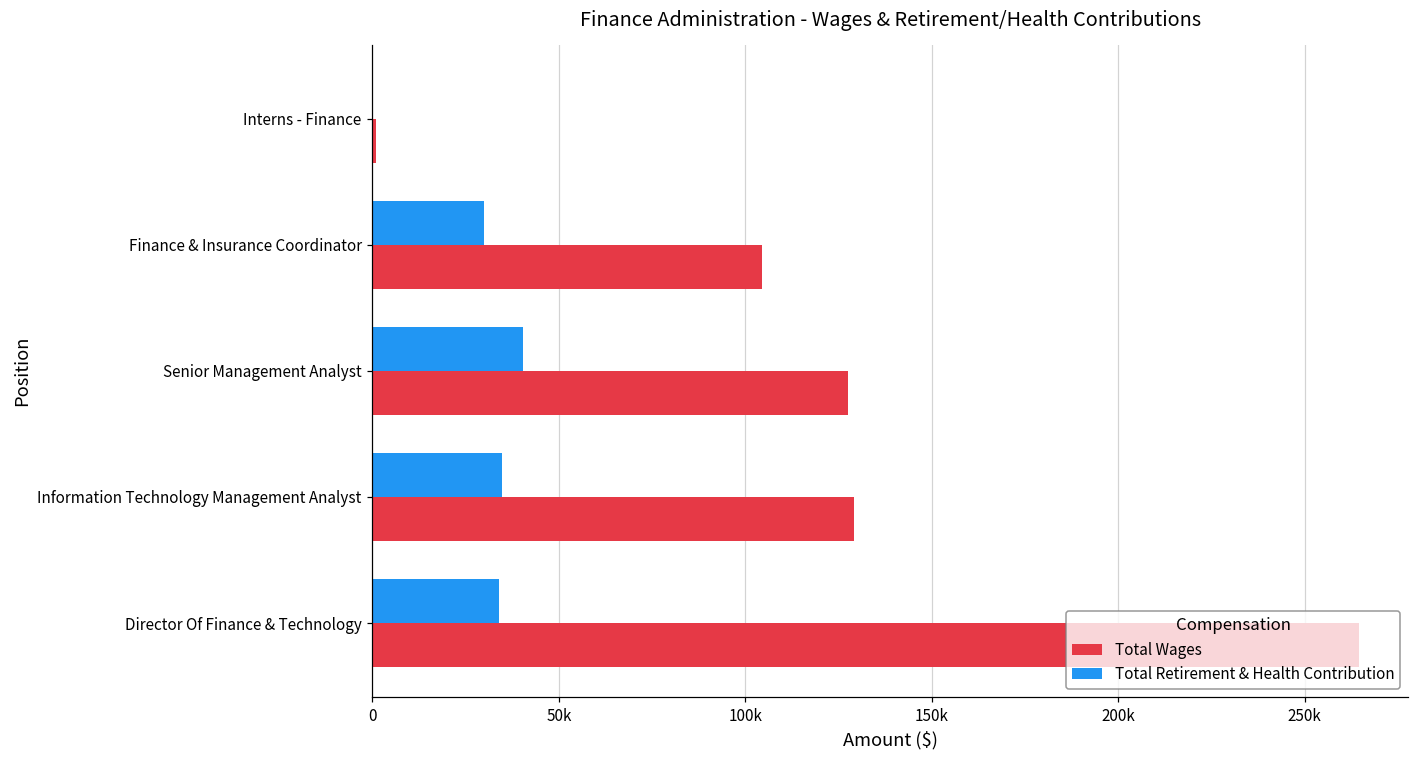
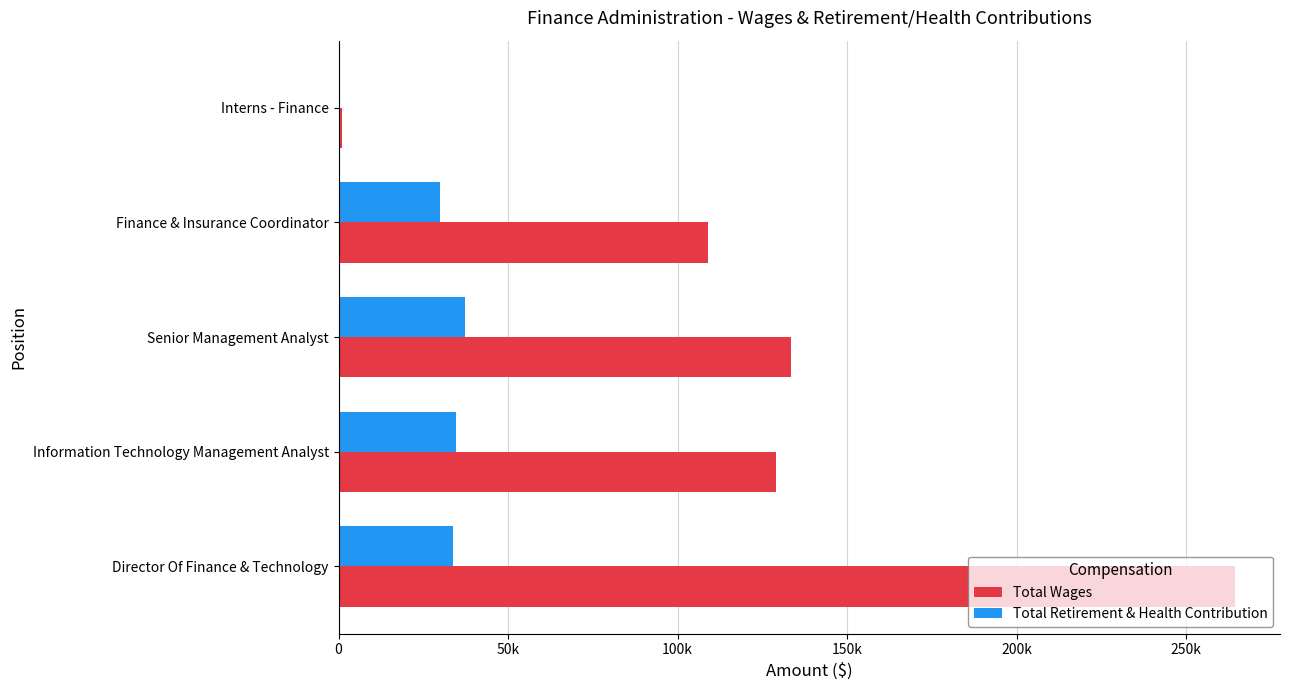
  {
    "Total Wages": {
      "Interns - Finance": 1000,
-     "Finance & Insurance Coordinator": 104000,
-     "Senior Management Analyst": 127000,
+     "Finance & Insurance Coordinator": 109000,
+     "Senior Management Analyst": 133000,
      "Information Technology Management Analyst": 129000
    },
    "Total Retirement & Health Contribution": {
      "Interns - Finance": 0,
      "Finance & Insurance Coordinator": 30000,
-     "Senior Management Analyst": 40000,
+     "Senior Management Analyst": 37000,
      "Information Technology Management Analyst": 35000,
      "Director Of Finance & Technology": 34000
    }
  }
